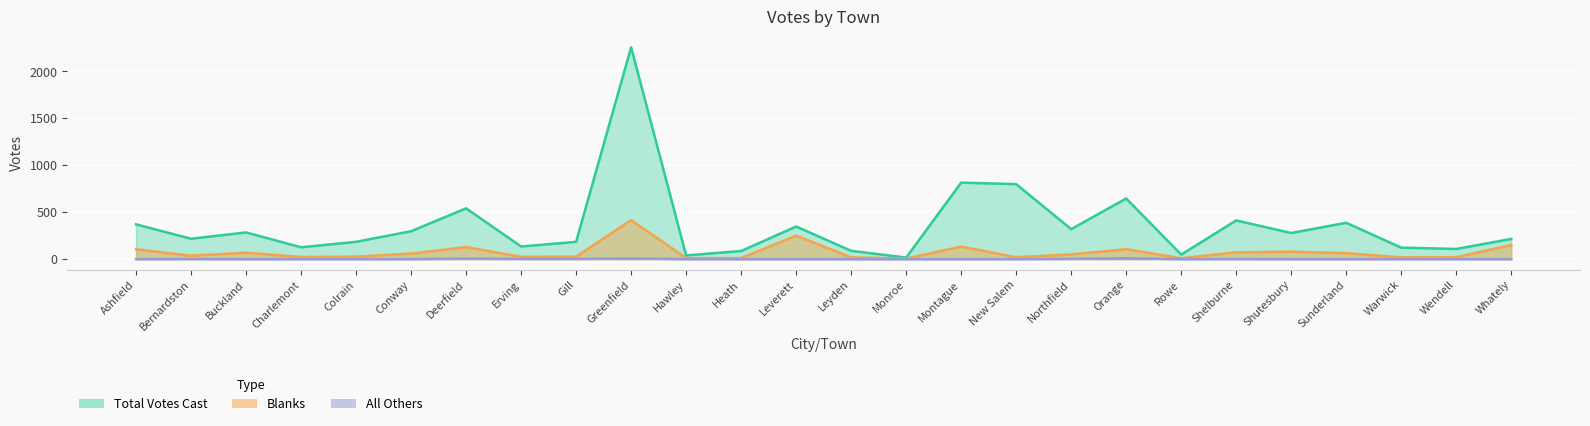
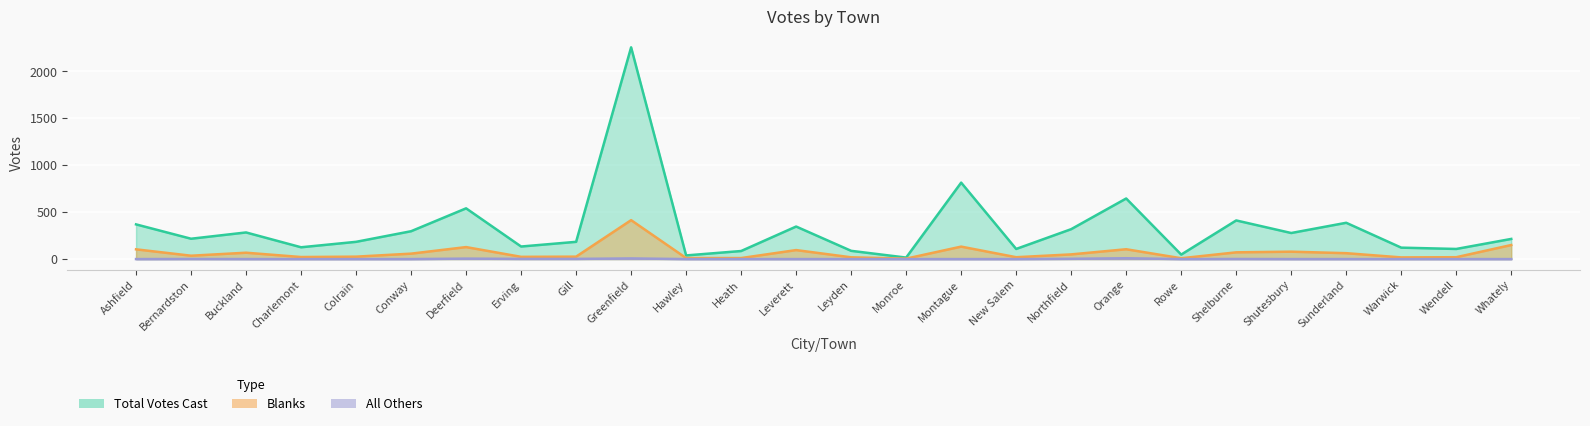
  {
    "Total Votes Cast": {
      "Ashfield": 400,
      "Bernardston": 200,
      "Buckland": 300,
      "Charlemont": 100,
      "Colrain": 200,
      "Conway": 300,
      "Deerfield": 500,
      "Erving": 100,
      "Gill": 200,
      "Greenfield": 2300,
      "Hawley": 0,
      "Heath": 100,
      "Leverett": 300,
      "Leyden": 100,
      "Montague": 800,
-     "New Salem": 800,
+     "New Salem": 100,
      "Northfield": 300,
      "Orange": 600,
      "Rowe": 0,
      "Shelburne": 400,
      "Shutesbury": 300,
      "Sunderland": 400,
      "Warwick": 100,
      "Wendell": 100,
      "Whately": 200
    },
    "Blanks": {
      "Ashfield": 100,
      "Bernardston": 0,
      "Buckland": 100,
      "Conway": 100,
      "Deerfield": 100,
      "Greenfield": 400,
-     "Leverett": 300,
+     "Leverett": 100,
      "Montague": 100,
      "Northfield": 100,
      "Orange": 100,
      "Shelburne": 100,
      "Shutesbury": 100,
      "Sunderland": 100,
      "Whately": 200
    },
    "All Others": {
      "Ashfield": 0,
      "Bernardston": 0,
      "Buckland": 0,
      "Conway": 0,
      "Deerfield": 0,
      "Greenfield": 0,
      "Leverett": 0,
      "Montague": 0,
      "Northfield": 0,
      "Orange": 0,
      "Shelburne": 0,
      "Shutesbury": 0,
      "Sunderland": 0,
      "Whately": 0
    }
  }
